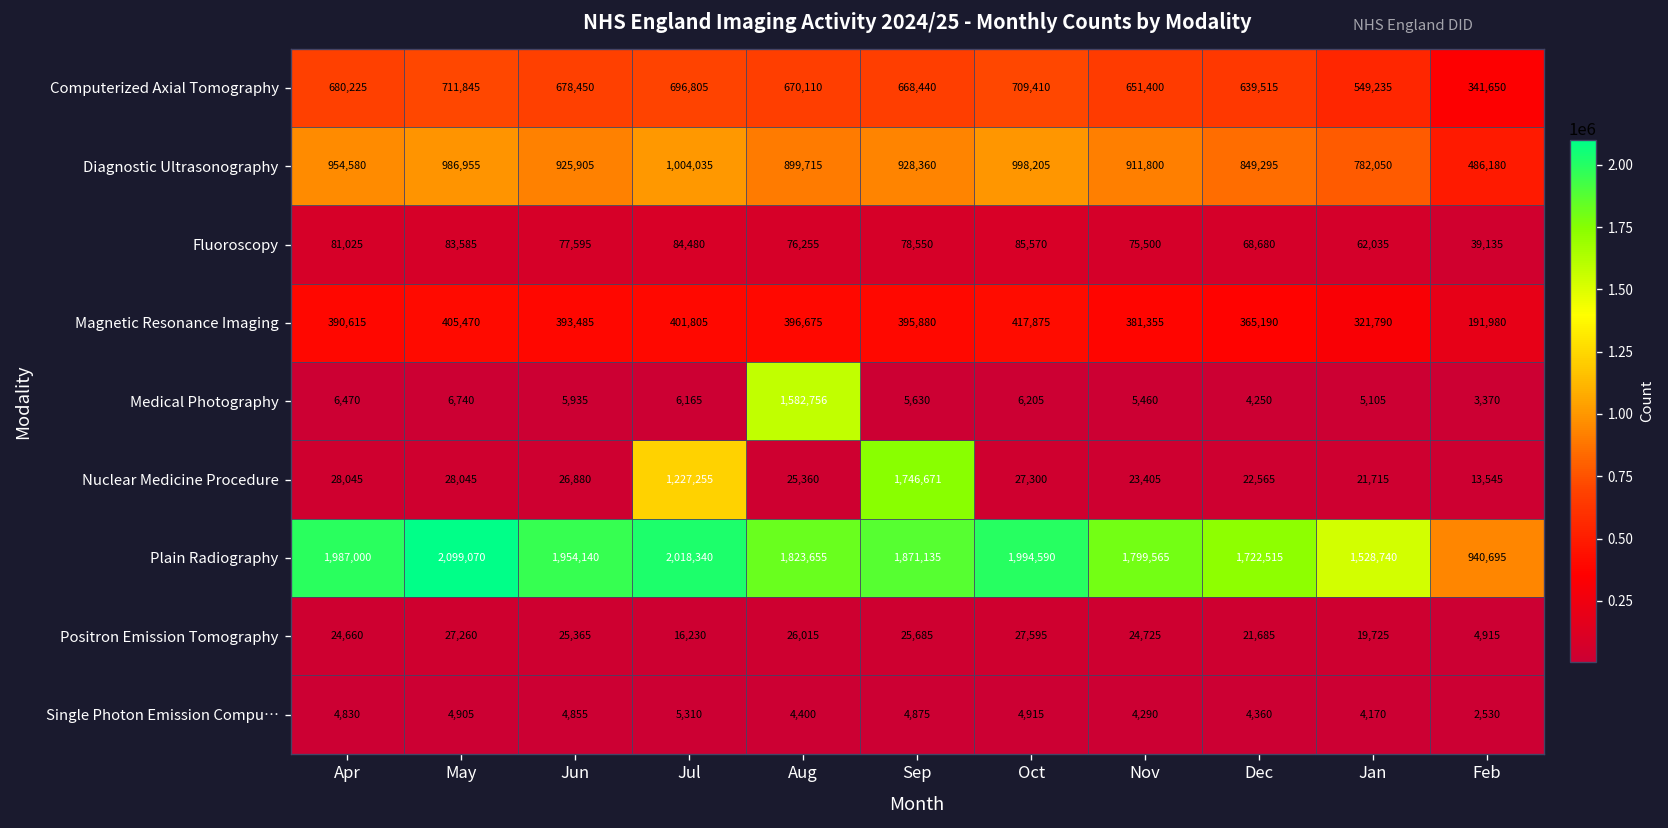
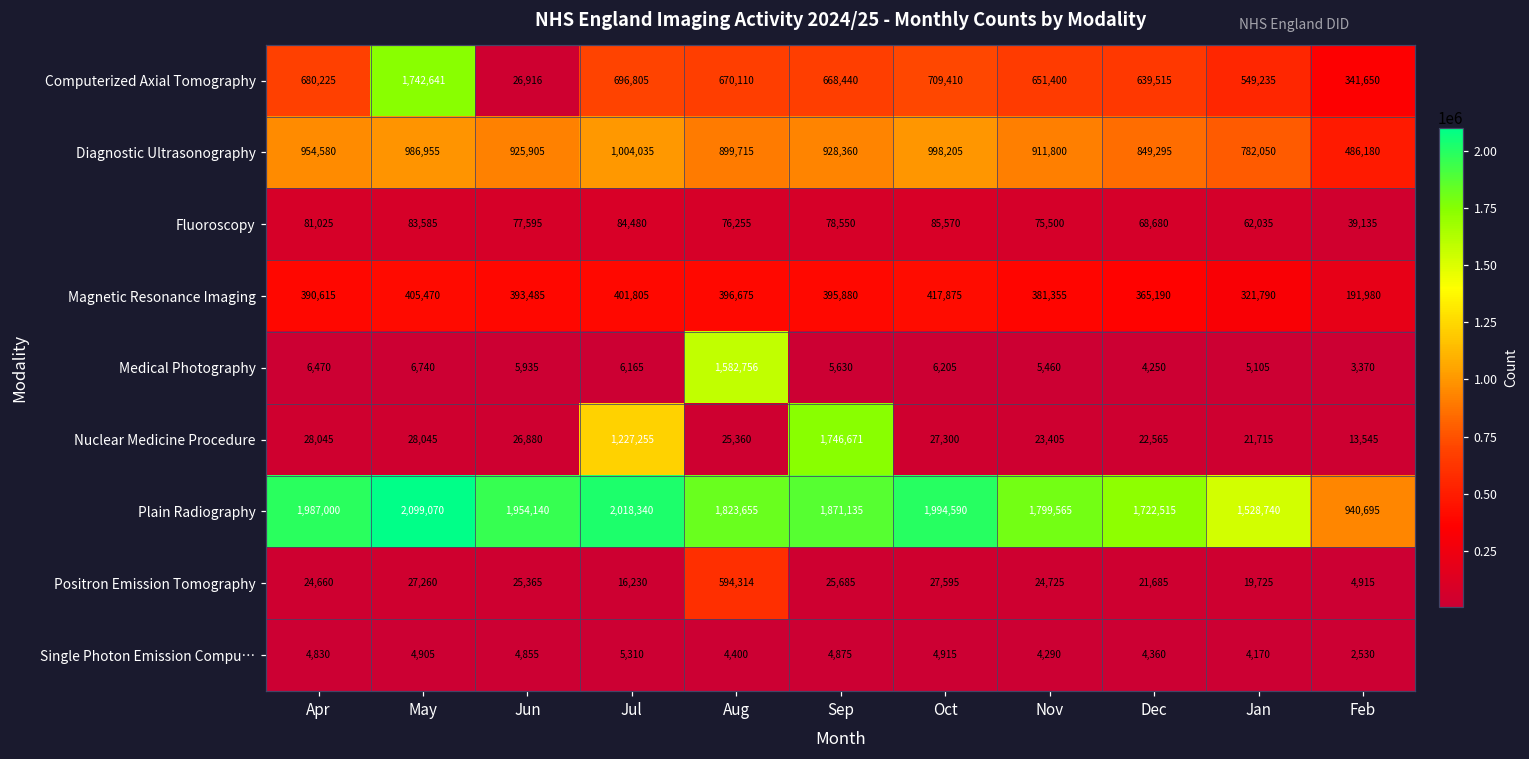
  {
    "Computerized Axial Tomography": {
      "Apr": "680,225",
-     "May": "711,845",
-     "Jun": "678,450",
+     "May": "1,742,641",
+     "Jun": "26,916",
      "Jul": "696,805",
      "Aug": "670,110",
      "Sep": "668,440",
      "Oct": "709,410",
      "Nov": "651,400",
      "Dec": "639,515",
      "Jan": "549,235",
      "Feb": "341,650"
    },
    "Diagnostic Ultrasonography": {
      "Apr": "954,580",
      "May": "986,955",
      "Jun": "925,905",
      "Jul": "1,004,035",
      "Aug": "899,715",
      "Sep": "928,360",
      "Oct": "998,205",
      "Nov": "911,800",
      "Dec": "849,295",
      "Jan": "782,050",
      "Feb": "486,180"
    },
    "Fluoroscopy": {
      "Apr": "81,025",
      "May": "83,585",
      "Jun": "77,595",
      "Jul": "84,480",
      "Aug": "76,255",
      "Sep": "78,550",
      "Oct": "85,570",
      "Nov": "75,500",
      "Dec": "68,680",
      "Jan": "62,035",
      "Feb": "39,135"
    },
    "Magnetic Resonance Imaging": {
      "Apr": "390,615",
      "May": "405,470",
      "Jun": "393,485",
      "Jul": "401,805",
      "Aug": "396,675",
      "Sep": "395,880",
      "Oct": "417,875",
      "Nov": "381,355",
      "Dec": "365,190",
      "Jan": "321,790",
      "Feb": "191,980"
    },
    "Medical Photography": {
      "Apr": "6,470",
      "May": "6,740",
      "Jun": "5,935",
      "Jul": "6,165",
      "Aug": "1,582,756",
      "Sep": "5,630",
      "Oct": "6,205",
      "Nov": "5,460",
      "Dec": "4,250",
      "Jan": "5,105",
      "Feb": "3,370"
    },
    "Nuclear Medicine Procedure": {
      "Apr": "28,045",
      "May": "28,045",
      "Jun": "26,880",
      "Jul": "1,227,255",
      "Aug": "25,360",
      "Sep": "1,746,671",
      "Oct": "27,300",
      "Nov": "23,405",
      "Dec": "22,565",
      "Jan": "21,715",
      "Feb": "13,545"
    },
    "Plain Radiography": {
      "Apr": "1,987,000",
      "May": "2,099,070",
      "Jun": "1,954,140",
      "Jul": "2,018,340",
      "Aug": "1,823,655",
      "Sep": "1,871,135",
      "Oct": "1,994,590",
      "Nov": "1,799,565",
      "Dec": "1,722,515",
      "Jan": "1,528,740",
      "Feb": "940,695"
    },
    "Positron Emission Tomography": {
      "Apr": "24,660",
      "May": "27,260",
      "Jun": "25,365",
      "Jul": "16,230",
-     "Aug": "26,015",
+     "Aug": "594,314",
      "Sep": "25,685",
      "Oct": "27,595",
      "Nov": "24,725",
      "Dec": "21,685",
      "Jan": "19,725",
      "Feb": "4,915"
    },
    "Single Photon Emission Compu…": {
      "Apr": "4,830",
      "May": "4,905",
      "Jun": "4,855",
      "Jul": "5,310",
      "Aug": "4,400",
      "Sep": "4,875",
      "Oct": "4,915",
      "Nov": "4,290",
      "Dec": "4,360",
      "Jan": "4,170",
      "Feb": "2,530"
    }
  }
